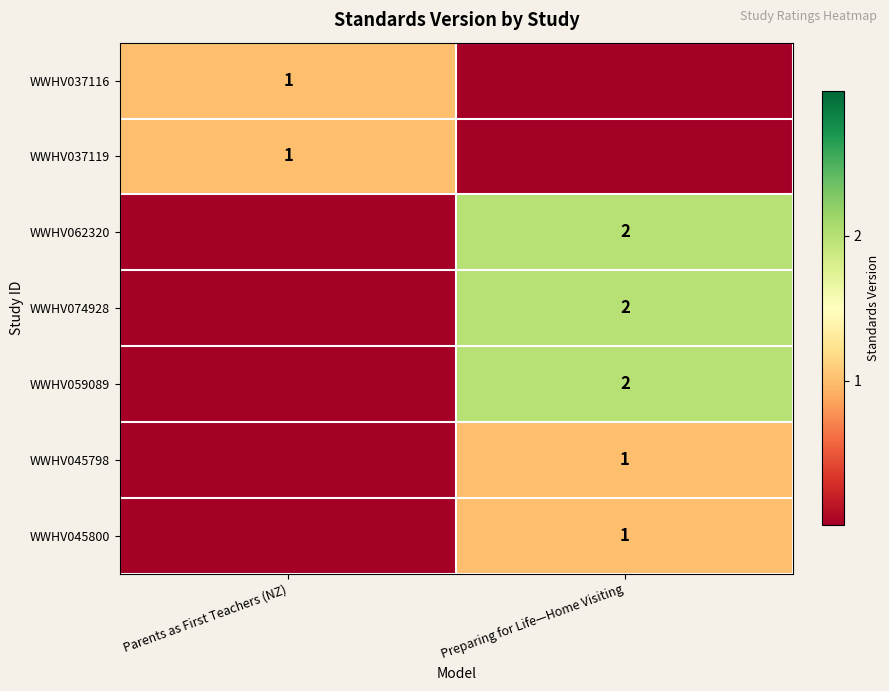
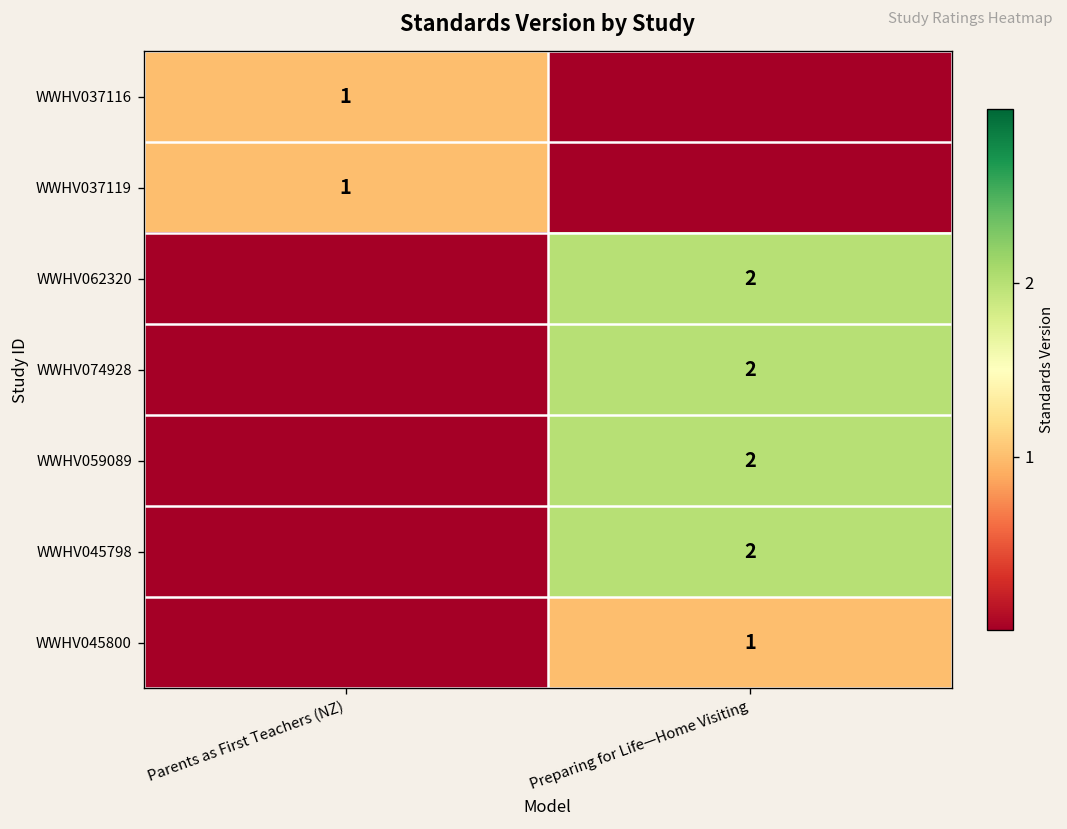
  {
    "WWHV037116": {
      "Parents as First Teachers (NZ)": 1
    },
    "WWHV037119": {
      "Parents as First Teachers (NZ)": 1
    },
    "WWHV062320": {
      "Preparing for Life—Home Visiting": 2
    },
    "WWHV074928": {
      "Preparing for Life—Home Visiting": 2
    },
    "WWHV059089": {
      "Preparing for Life—Home Visiting": 2
    },
    "WWHV045798": {
-     "Preparing for Life—Home Visiting": 1
+     "Preparing for Life—Home Visiting": 2
    },
    "WWHV045800": {
      "Preparing for Life—Home Visiting": 1
    }
  }
